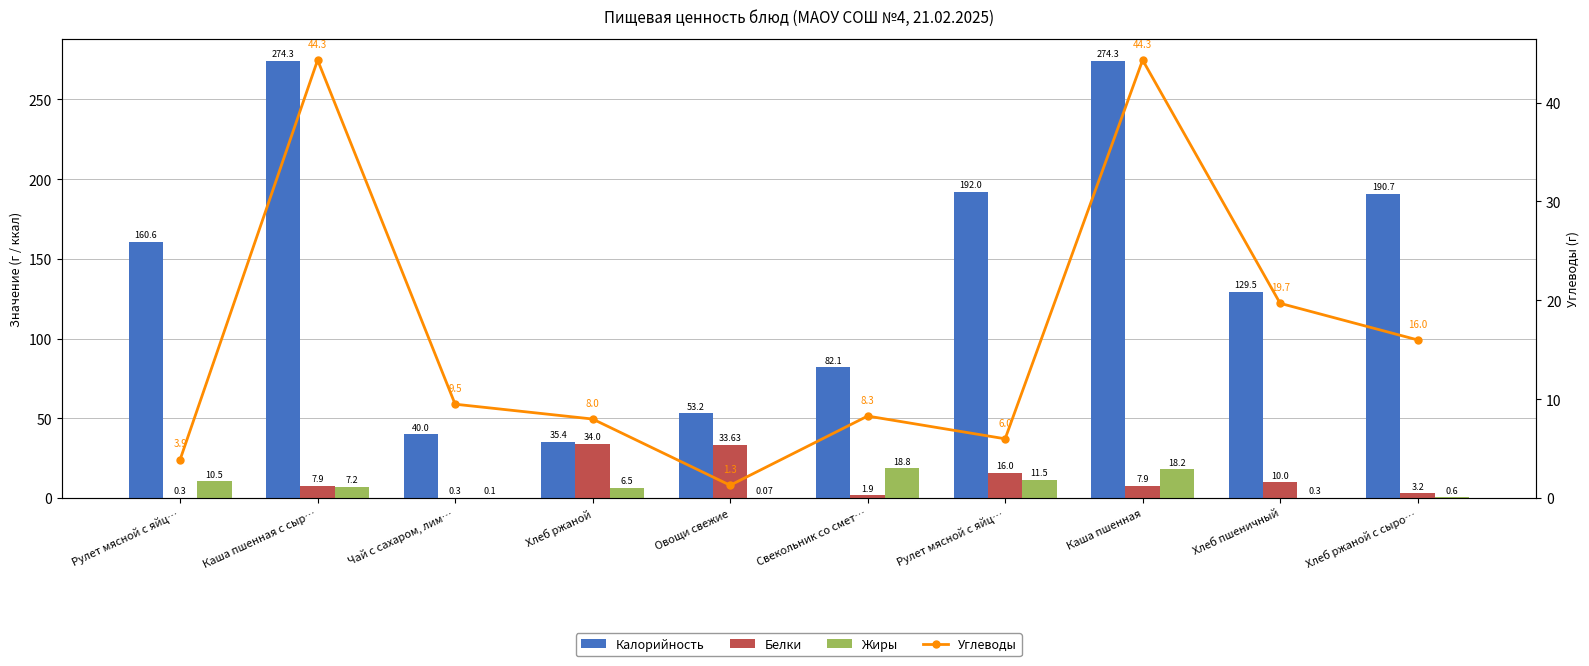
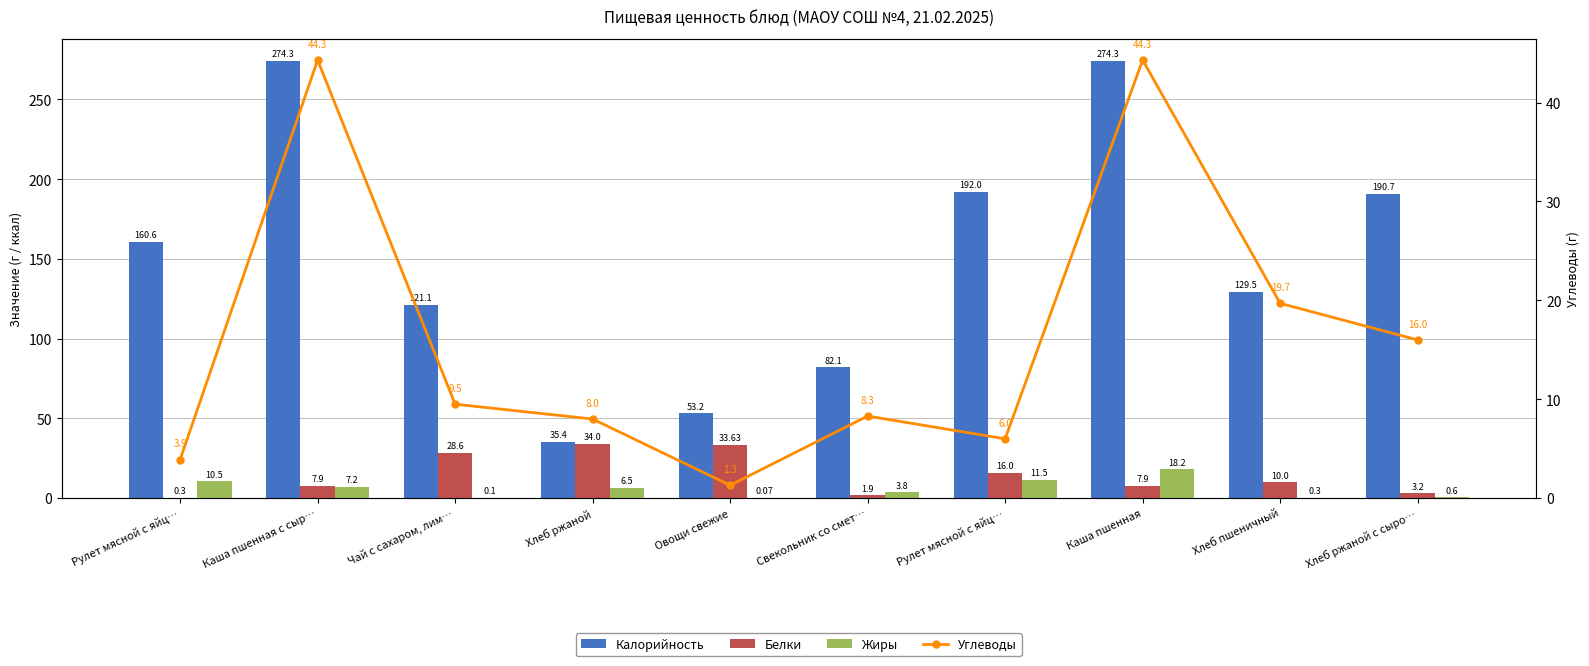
  {
    "Калорийность": {
      "Каша пшенная с сыр…": 274.3,
-     "Чай с сахаром, лим…": 40.0,
+     "Чай с сахаром, лим…": 121.1,
      "Хлеб ржаной": 35.4,
      "Овощи свежие": 53.2,
      "Свекольник со смет…": 82.1,
      "Каша пшенная": 274.3,
      "Хлеб пшеничный": 129.5,
      "Хлеб ржаной с сыро…": 190.7
    },
    "Белки": {
      "Каша пшенная с сыр…": 7.9,
-     "Чай с сахаром, лим…": 0.3,
+     "Чай с сахаром, лим…": 28.6,
      "Хлеб ржаной": 34.0,
      "Овощи свежие": 33.63,
      "Свекольник со смет…": 1.9,
      "Каша пшенная": 7.9,
      "Хлеб пшеничный": 10.0,
      "Хлеб ржаной с сыро…": 3.2
    },
    "Жиры": {
      "Каша пшенная с сыр…": 7.2,
      "Чай с сахаром, лим…": 0.1,
      "Хлеб ржаной": 6.5,
      "Овощи свежие": 0.07,
-     "Свекольник со смет…": 18.8,
+     "Свекольник со смет…": 3.8,
      "Каша пшенная": 18.2,
      "Хлеб пшеничный": 0.3,
      "Хлеб ржаной с сыро…": 0.6
    },
    "Углеводы": {
      "Каша пшенная с сыр…": 44.3,
      "Чай с сахаром, лим…": 9.5,
      "Хлеб ржаной": 8.0,
      "Овощи свежие": 1.3,
      "Свекольник со смет…": 8.3,
      "Каша пшенная": 44.3,
      "Хлеб пшеничный": 19.7,
      "Хлеб ржаной с сыро…": 16.0
    }
  }
